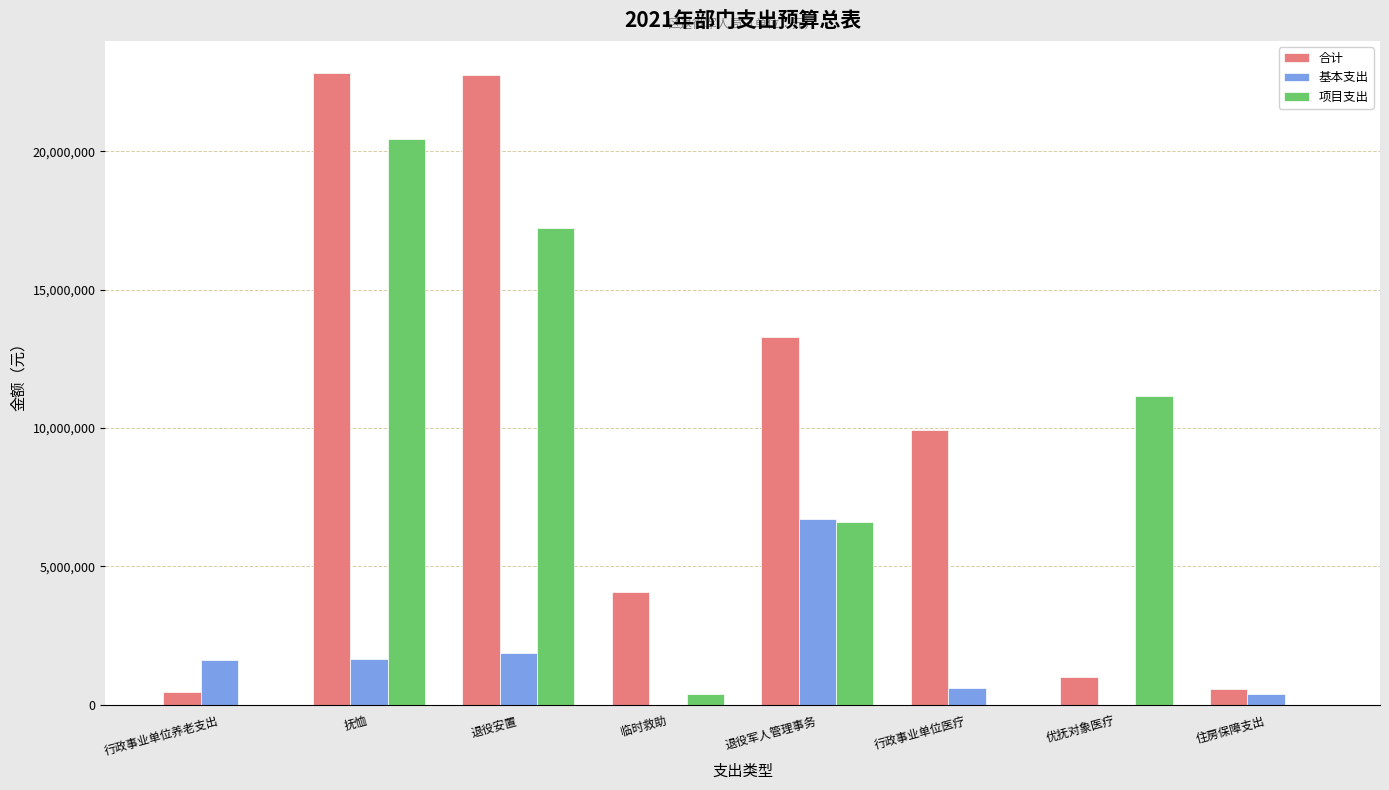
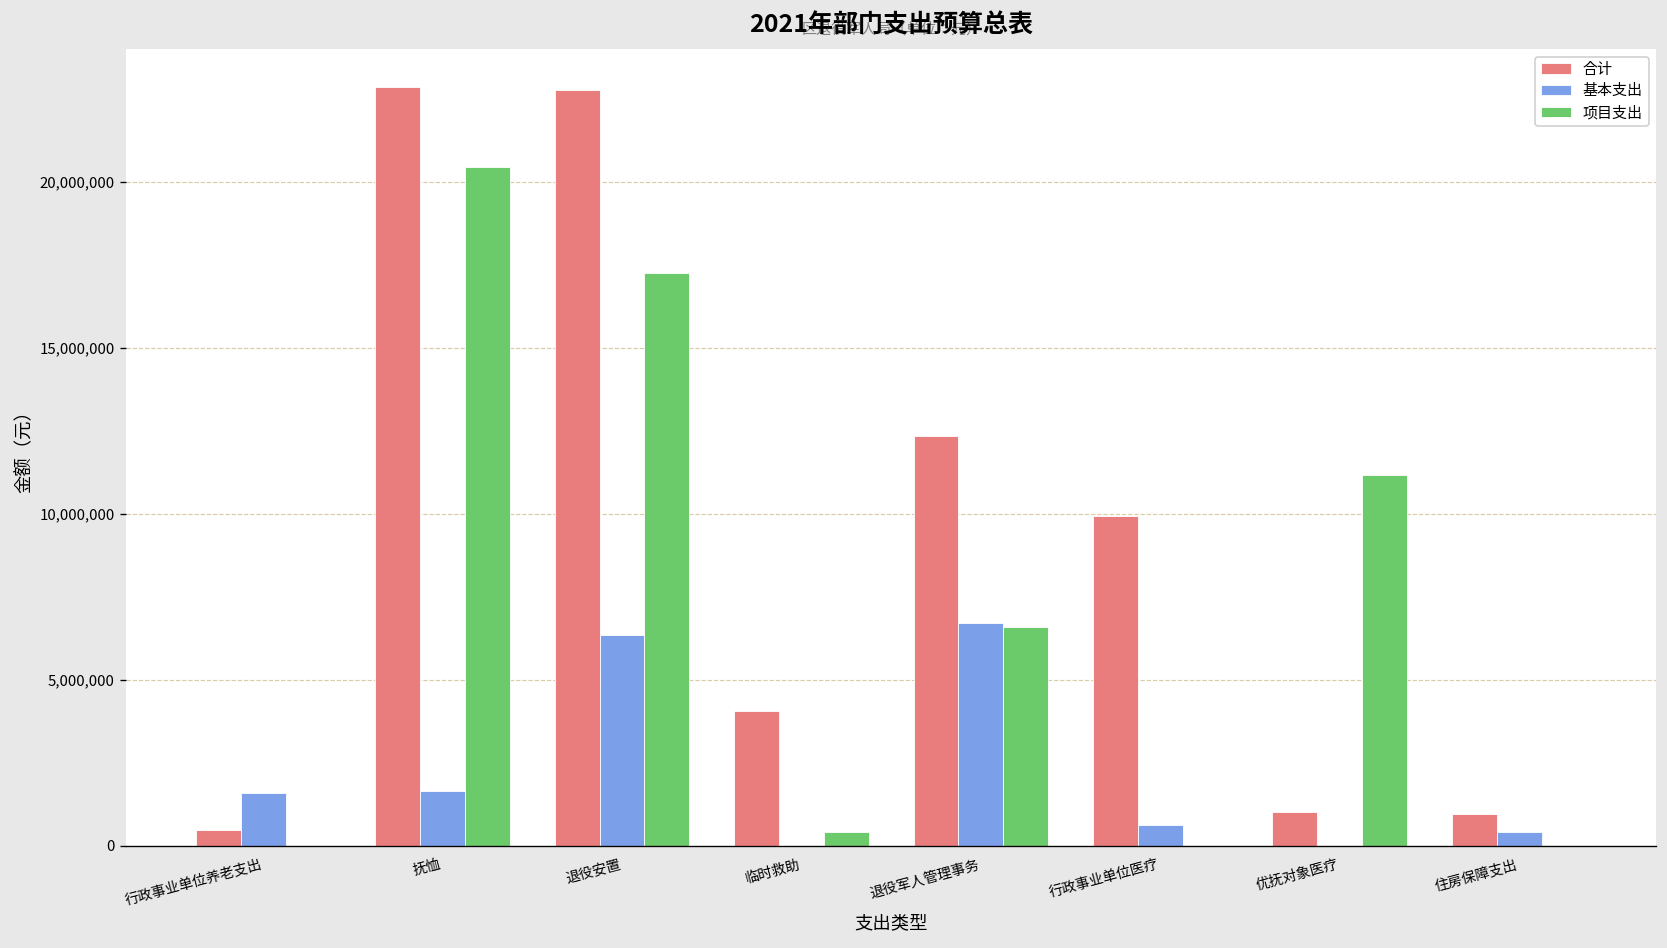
  {
    "合计": {
      "行政事业单位养老支出": "500,000",
      "抚恤": "22,900,000",
      "退役安置": "22,800,000",
      "临时救助": "4,100,000",
-     "退役军人管理事务": "13,300,000",
+     "退役军人管理事务": "12,300,000",
      "行政事业单位医疗": "9,900,000",
      "优抚对象医疗": "1,000,000",
-     "住房保障支出": "600,000"
+     "住房保障支出": "1,000,000"
    },
    "基本支出": {
      "行政事业单位养老支出": "1,600,000",
      "抚恤": "1,700,000",
-     "退役安置": "1,900,000",
+     "退役安置": "6,300,000",
      "临时救助": "0",
      "退役军人管理事务": "6,700,000",
      "行政事业单位医疗": "600,000",
      "优抚对象医疗": "0",
      "住房保障支出": "400,000"
    },
    "项目支出": {
      "行政事业单位养老支出": "0",
      "抚恤": "20,500,000",
      "退役安置": "17,200,000",
      "临时救助": "400,000",
      "退役军人管理事务": "6,600,000",
      "行政事业单位医疗": "0",
      "优抚对象医疗": "11,200,000",
      "住房保障支出": "0"
    }
  }
